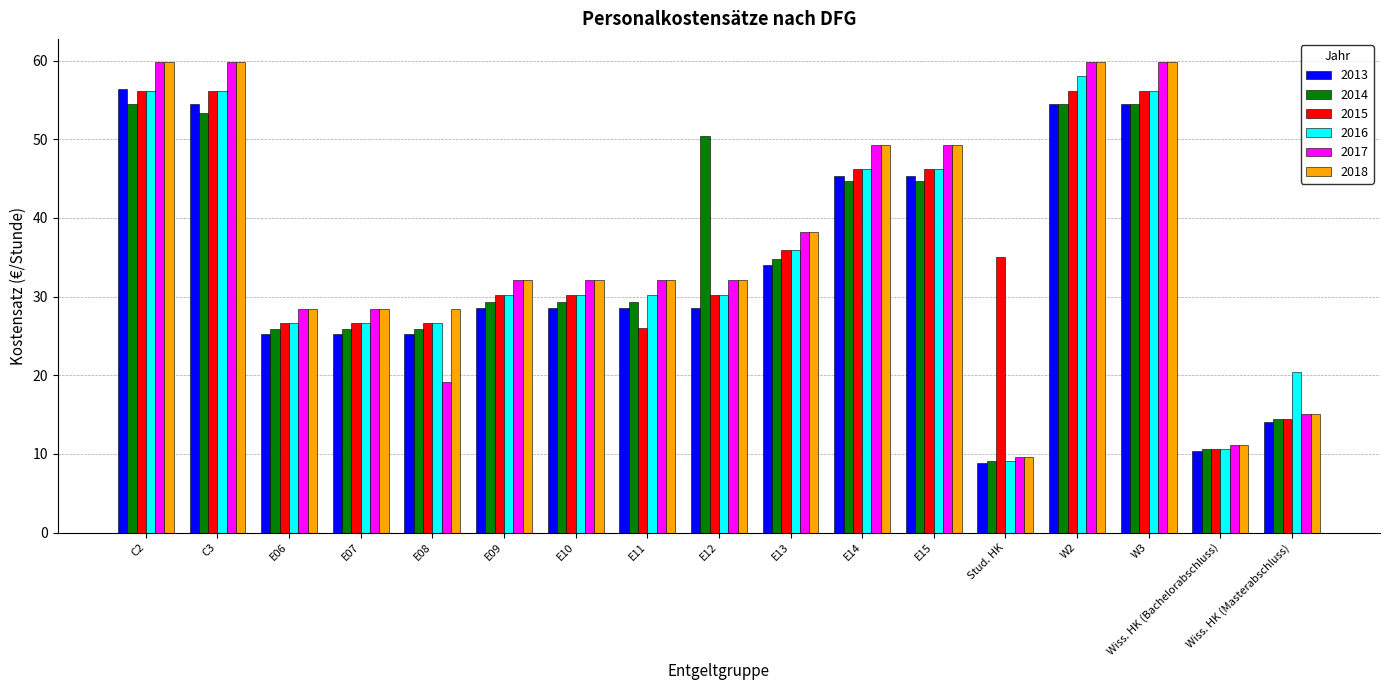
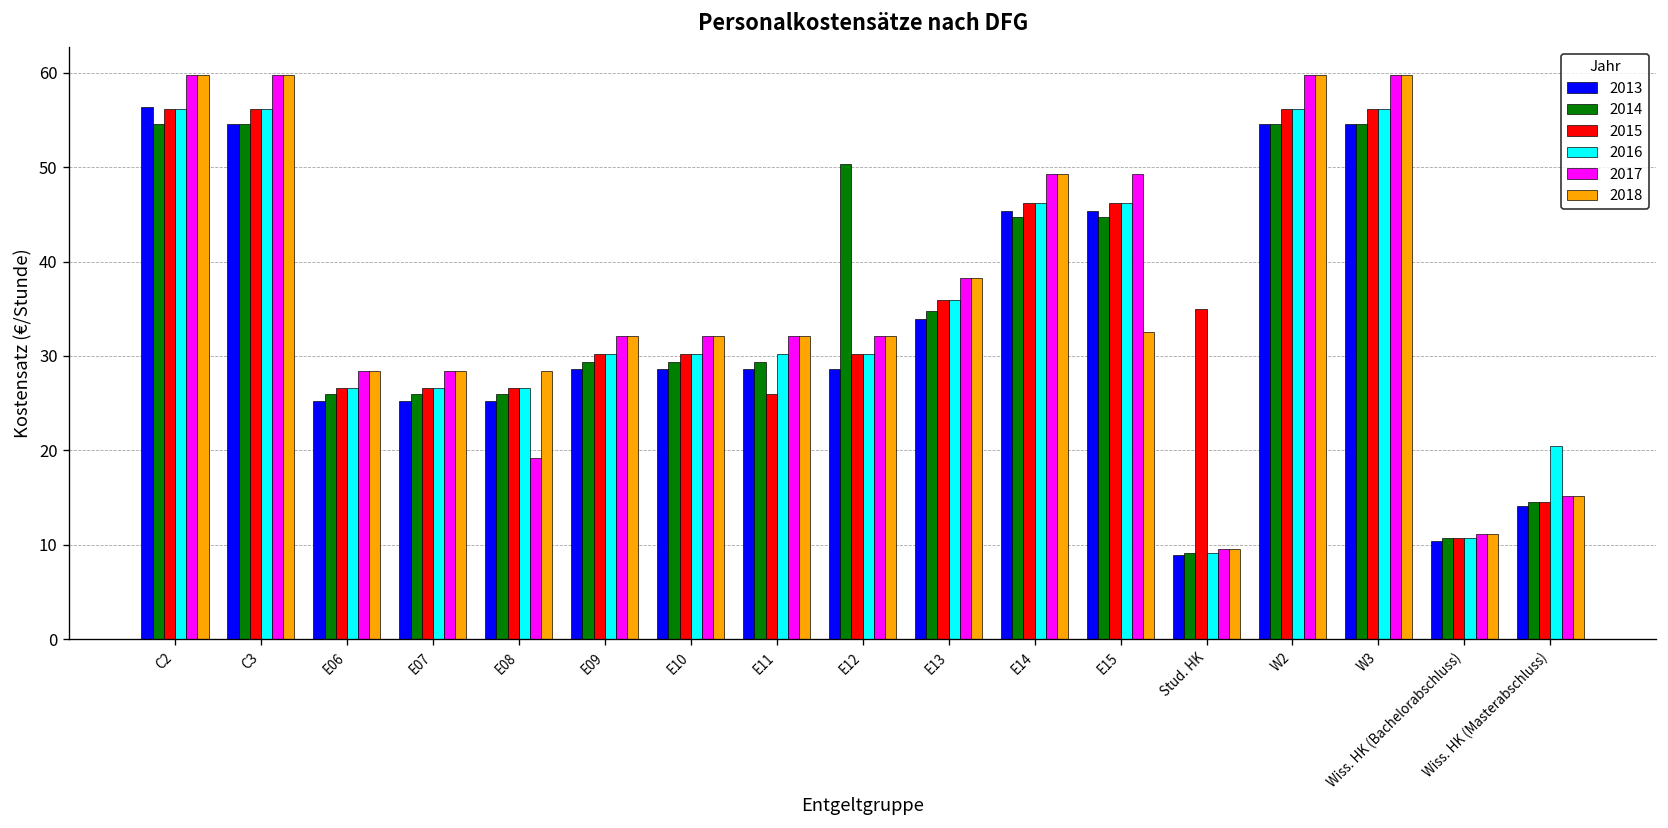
  {
    "2013": {
      "C2": 56,
      "C3": 55,
      "E06": 25,
      "E07": 25,
      "E08": 25,
      "E09": 29,
      "E10": 29,
      "E11": 29,
      "E12": 29,
      "E13": 34,
      "E14": 45,
      "E15": 45,
      "Stud. HK": 9,
      "W2": 55,
      "W3": 55,
      "Wiss. HK (Bachelorabschluss)": 10,
      "Wiss. HK (Masterabschluss)": 14
    },
    "2014": {
      "C2": 55,
-     "C3": 53,
+     "C3": 55,
      "E06": 26,
      "E07": 26,
      "E08": 26,
      "E09": 29,
      "E10": 29,
      "E11": 29,
      "E12": 50,
      "E13": 35,
      "E14": 45,
      "E15": 45,
      "Stud. HK": 9,
      "W2": 55,
      "W3": 55,
      "Wiss. HK (Bachelorabschluss)": 11,
      "Wiss. HK (Masterabschluss)": 14
    },
    "2015": {
      "C2": 56,
      "C3": 56,
      "E06": 27,
      "E07": 27,
      "E08": 27,
      "E09": 30,
      "E10": 30,
      "E11": 26,
      "E12": 30,
      "E13": 36,
      "E14": 46,
      "E15": 46,
      "Stud. HK": 35,
      "W2": 56,
      "W3": 56,
      "Wiss. HK (Bachelorabschluss)": 11,
      "Wiss. HK (Masterabschluss)": 14
    },
    "2016": {
      "C2": 56,
      "C3": 56,
      "E06": 27,
      "E07": 27,
      "E08": 27,
      "E09": 30,
      "E10": 30,
      "E11": 30,
      "E12": 30,
      "E13": 36,
      "E14": 46,
      "E15": 46,
      "Stud. HK": 9,
-     "W2": 58,
+     "W2": 56,
      "W3": 56,
      "Wiss. HK (Bachelorabschluss)": 11,
      "Wiss. HK (Masterabschluss)": 20
    },
    "2017": {
      "C2": 60,
      "C3": 60,
      "E06": 28,
      "E07": 28,
      "E08": 19,
      "E09": 32,
      "E10": 32,
      "E11": 32,
      "E12": 32,
      "E13": 38,
      "E14": 49,
      "E15": 49,
      "Stud. HK": 10,
      "W2": 60,
      "W3": 60,
      "Wiss. HK (Bachelorabschluss)": 11,
      "Wiss. HK (Masterabschluss)": 15
    },
    "2018": {
      "C2": 60,
      "C3": 60,
      "E06": 28,
      "E07": 28,
      "E08": 28,
      "E09": 32,
      "E10": 32,
      "E11": 32,
      "E12": 32,
      "E13": 38,
      "E14": 49,
-     "E15": 49,
+     "E15": 33,
      "Stud. HK": 10,
      "W2": 60,
      "W3": 60,
      "Wiss. HK (Bachelorabschluss)": 11,
      "Wiss. HK (Masterabschluss)": 15
    }
  }
